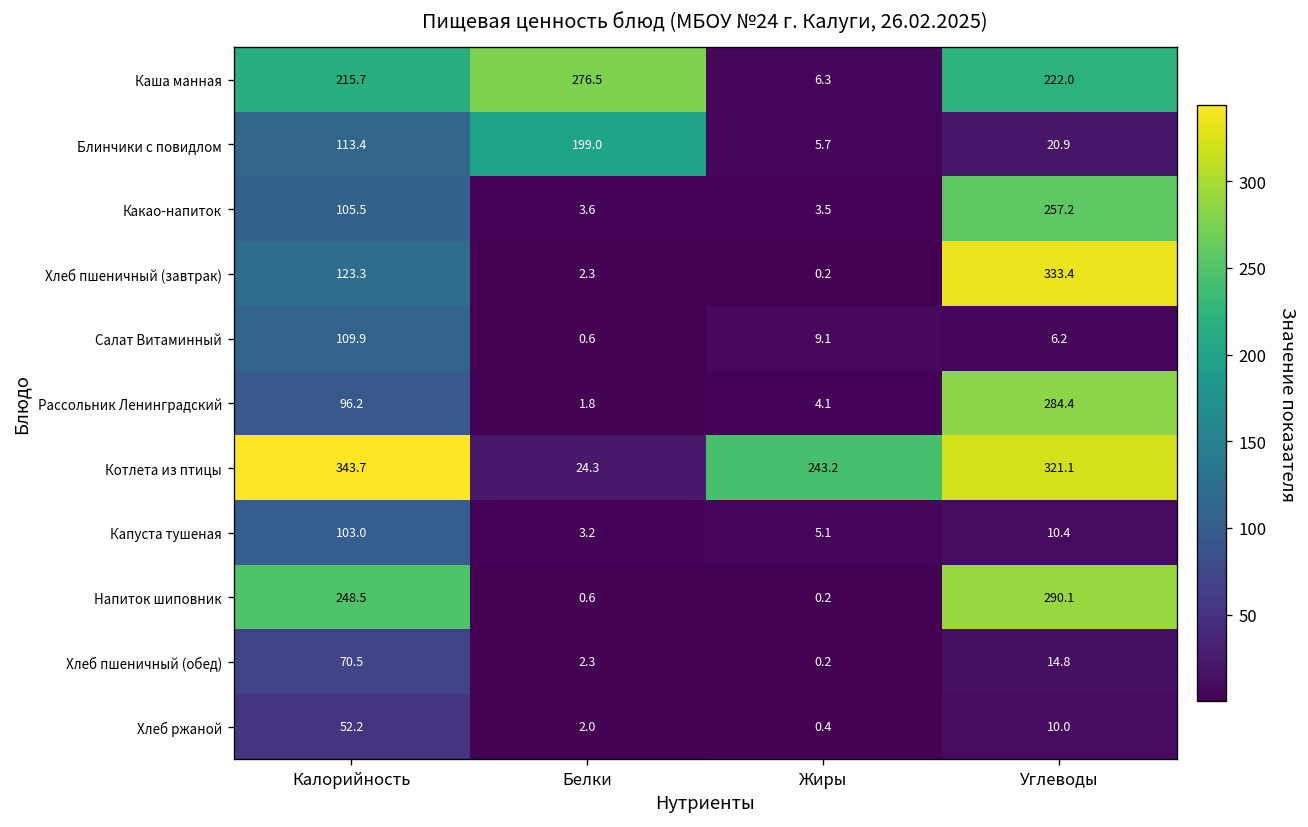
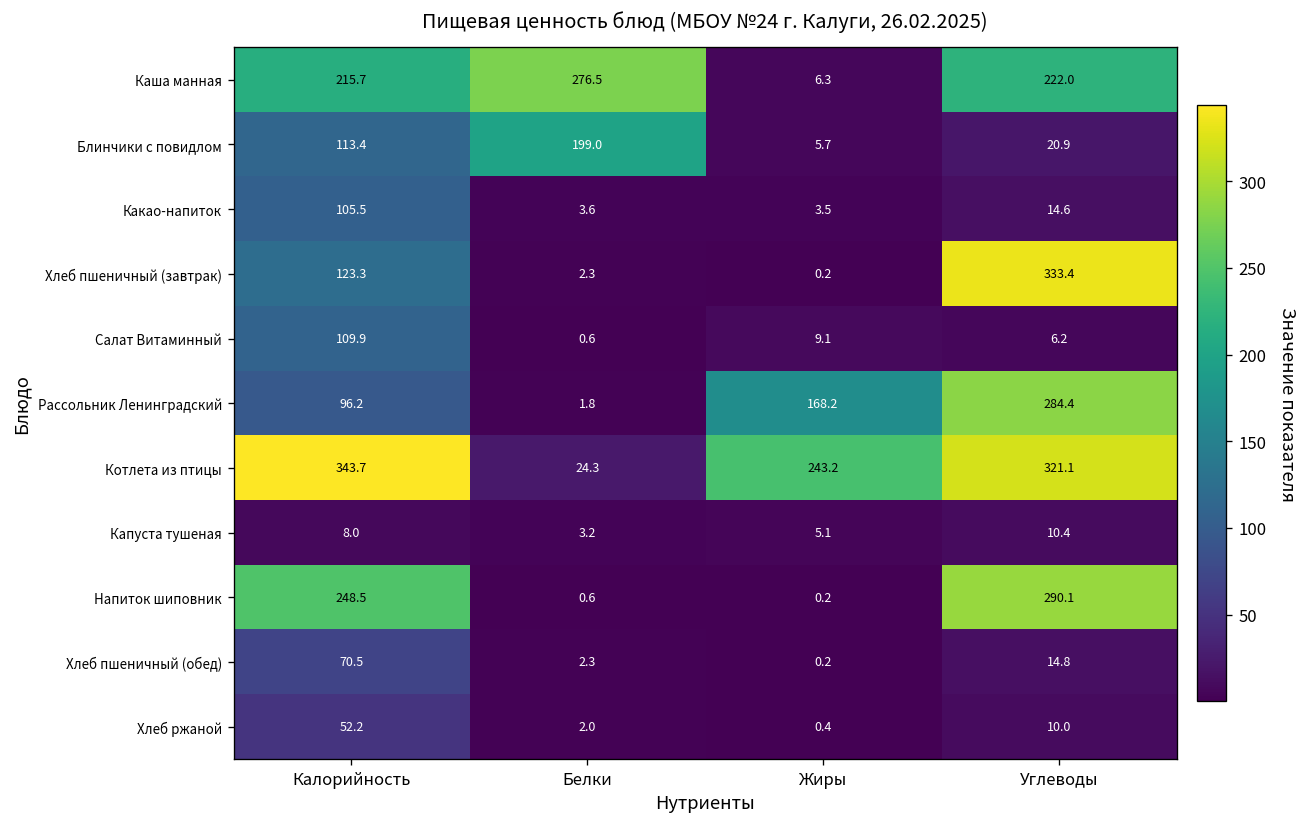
  {
    "Каша манная": {
      "Калорийность": 215.7,
      "Белки": 276.5,
      "Жиры": 6.3,
      "Углеводы": 222.0
    },
    "Блинчики с повидлом": {
      "Калорийность": 113.4,
      "Белки": 199.0,
      "Жиры": 5.7,
      "Углеводы": 20.9
    },
    "Какао-напиток": {
      "Калорийность": 105.5,
      "Белки": 3.6,
      "Жиры": 3.5,
-     "Углеводы": 257.2
+     "Углеводы": 14.6
    },
    "Хлеб пшеничный (завтрак)": {
      "Калорийность": 123.3,
      "Белки": 2.3,
      "Жиры": 0.2,
      "Углеводы": 333.4
    },
    "Салат Витаминный": {
      "Калорийность": 109.9,
      "Белки": 0.6,
      "Жиры": 9.1,
      "Углеводы": 6.2
    },
    "Рассольник Ленинградский": {
      "Калорийность": 96.2,
      "Белки": 1.8,
-     "Жиры": 4.1,
+     "Жиры": 168.2,
      "Углеводы": 284.4
    },
    "Котлета из птицы": {
      "Калорийность": 343.7,
      "Белки": 24.3,
      "Жиры": 243.2,
      "Углеводы": 321.1
    },
    "Капуста тушеная": {
-     "Калорийность": 103.0,
+     "Калорийность": 8.0,
      "Белки": 3.2,
      "Жиры": 5.1,
      "Углеводы": 10.4
    },
    "Напиток шиповник": {
      "Калорийность": 248.5,
      "Белки": 0.6,
      "Жиры": 0.2,
      "Углеводы": 290.1
    },
    "Хлеб пшеничный (обед)": {
      "Калорийность": 70.5,
      "Белки": 2.3,
      "Жиры": 0.2,
      "Углеводы": 14.8
    },
    "Хлеб ржаной": {
      "Калорийность": 52.2,
      "Белки": 2.0,
      "Жиры": 0.4,
      "Углеводы": 10.0
    }
  }
